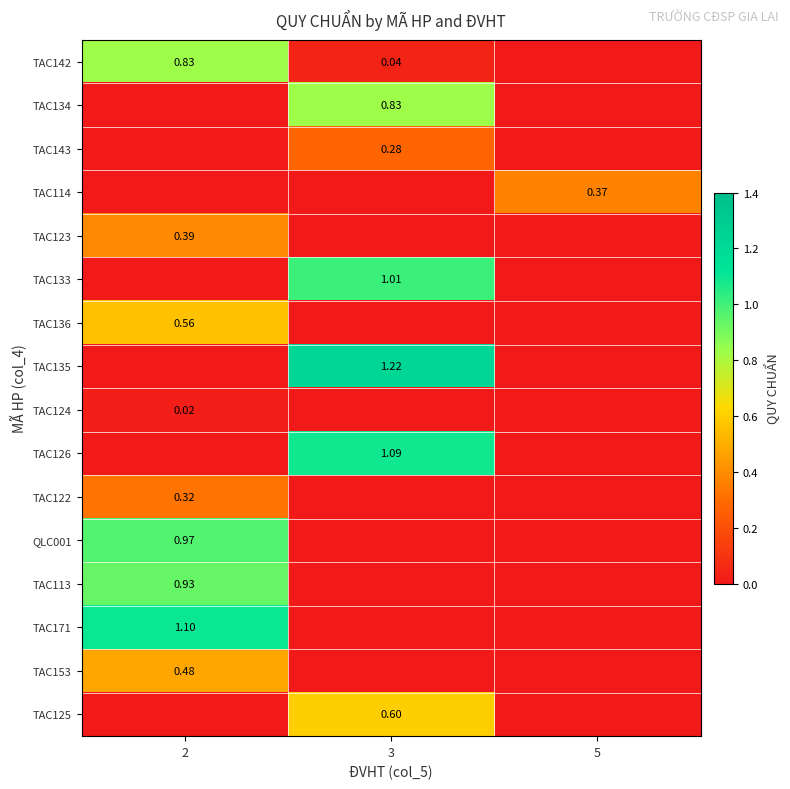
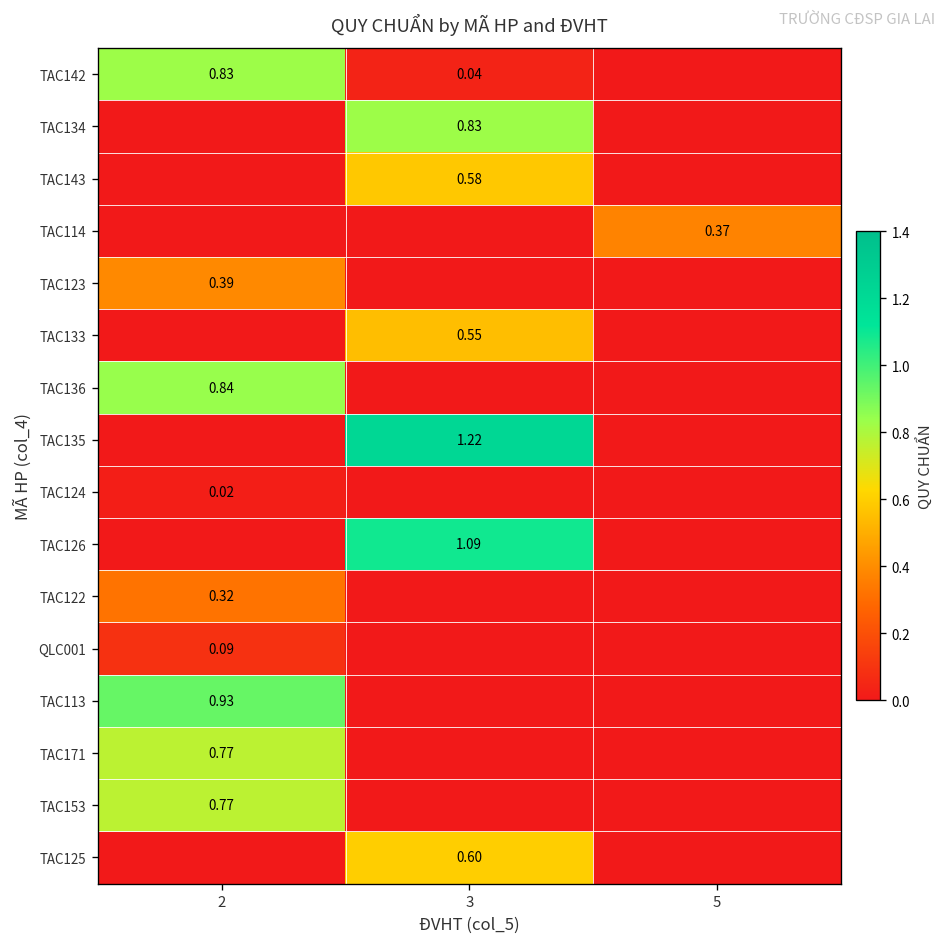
  {
    "TAC142": {
      "2": 0.83,
      "3": 0.04
    },
    "TAC134": {
      "3": 0.83
    },
    "TAC143": {
-     "3": 0.28
+     "3": 0.58
    },
    "TAC114": {
      "5": 0.37
    },
    "TAC123": {
      "2": 0.39
    },
    "TAC133": {
-     "3": 1.01
+     "3": 0.55
    },
    "TAC136": {
-     "2": 0.56
+     "2": 0.84
    },
    "TAC135": {
      "3": 1.22
    },
    "TAC124": {
      "2": 0.02
    },
    "TAC126": {
      "3": 1.09
    },
    "TAC122": {
      "2": 0.32
    },
    "QLC001": {
-     "2": 0.97
+     "2": 0.09
    },
    "TAC113": {
      "2": 0.93
    },
    "TAC171": {
-     "2": 1.10
+     "2": 0.77
    },
    "TAC153": {
-     "2": 0.48
+     "2": 0.77
    },
    "TAC125": {
      "3": 0.60
    }
  }
